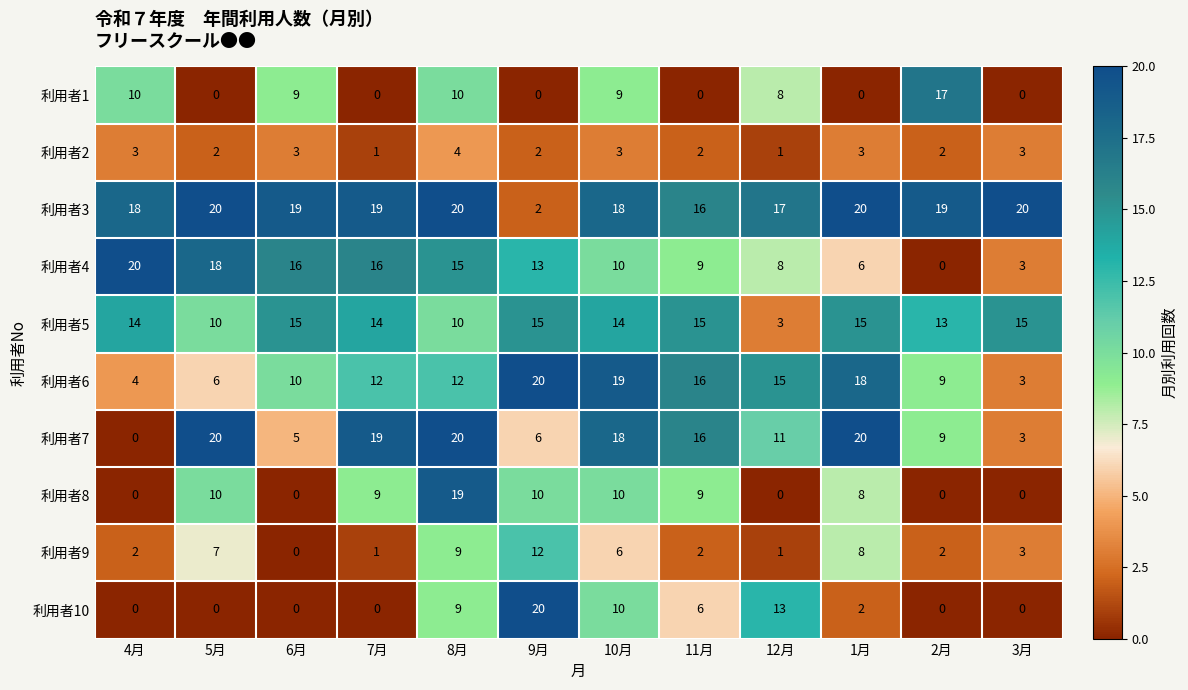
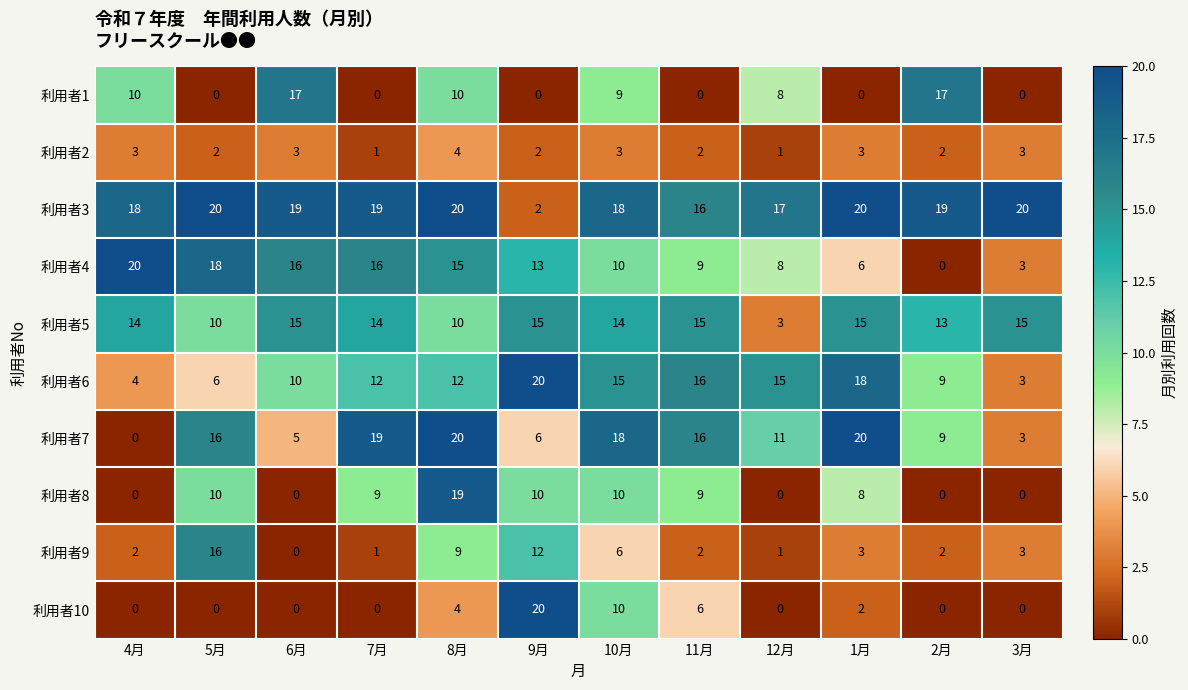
  {
    "利用者1": {
      "4月": 10,
      "5月": 0,
-     "6月": 9,
+     "6月": 17,
      "7月": 0,
      "8月": 10,
      "9月": 0,
      "10月": 9,
      "11月": 0,
      "12月": 8,
      "1月": 0,
      "2月": 17,
      "3月": 0
    },
    "利用者2": {
      "4月": 3,
      "5月": 2,
      "6月": 3,
      "7月": 1,
      "8月": 4,
      "9月": 2,
      "10月": 3,
      "11月": 2,
      "12月": 1,
      "1月": 3,
      "2月": 2,
      "3月": 3
    },
    "利用者3": {
      "4月": 18,
      "5月": 20,
      "6月": 19,
      "7月": 19,
      "8月": 20,
      "9月": 2,
      "10月": 18,
      "11月": 16,
      "12月": 17,
      "1月": 20,
      "2月": 19,
      "3月": 20
    },
    "利用者4": {
      "4月": 20,
      "5月": 18,
      "6月": 16,
      "7月": 16,
      "8月": 15,
      "9月": 13,
      "10月": 10,
      "11月": 9,
      "12月": 8,
      "1月": 6,
      "2月": 0,
      "3月": 3
    },
    "利用者5": {
      "4月": 14,
      "5月": 10,
      "6月": 15,
      "7月": 14,
      "8月": 10,
      "9月": 15,
      "10月": 14,
      "11月": 15,
      "12月": 3,
      "1月": 15,
      "2月": 13,
      "3月": 15
    },
    "利用者6": {
      "4月": 4,
      "5月": 6,
      "6月": 10,
      "7月": 12,
      "8月": 12,
      "9月": 20,
-     "10月": 19,
+     "10月": 15,
      "11月": 16,
      "12月": 15,
      "1月": 18,
      "2月": 9,
      "3月": 3
    },
    "利用者7": {
      "4月": 0,
-     "5月": 20,
+     "5月": 16,
      "6月": 5,
      "7月": 19,
      "8月": 20,
      "9月": 6,
      "10月": 18,
      "11月": 16,
      "12月": 11,
      "1月": 20,
      "2月": 9,
      "3月": 3
    },
    "利用者8": {
      "4月": 0,
      "5月": 10,
      "6月": 0,
      "7月": 9,
      "8月": 19,
      "9月": 10,
      "10月": 10,
      "11月": 9,
      "12月": 0,
      "1月": 8,
      "2月": 0,
      "3月": 0
    },
    "利用者9": {
      "4月": 2,
-     "5月": 7,
+     "5月": 16,
      "6月": 0,
      "7月": 1,
      "8月": 9,
      "9月": 12,
      "10月": 6,
      "11月": 2,
      "12月": 1,
-     "1月": 8,
+     "1月": 3,
      "2月": 2,
      "3月": 3
    },
    "利用者10": {
      "4月": 0,
      "5月": 0,
      "6月": 0,
      "7月": 0,
-     "8月": 9,
+     "8月": 4,
      "9月": 20,
      "10月": 10,
      "11月": 6,
-     "12月": 13,
+     "12月": 0,
      "1月": 2,
      "2月": 0,
      "3月": 0
    }
  }
